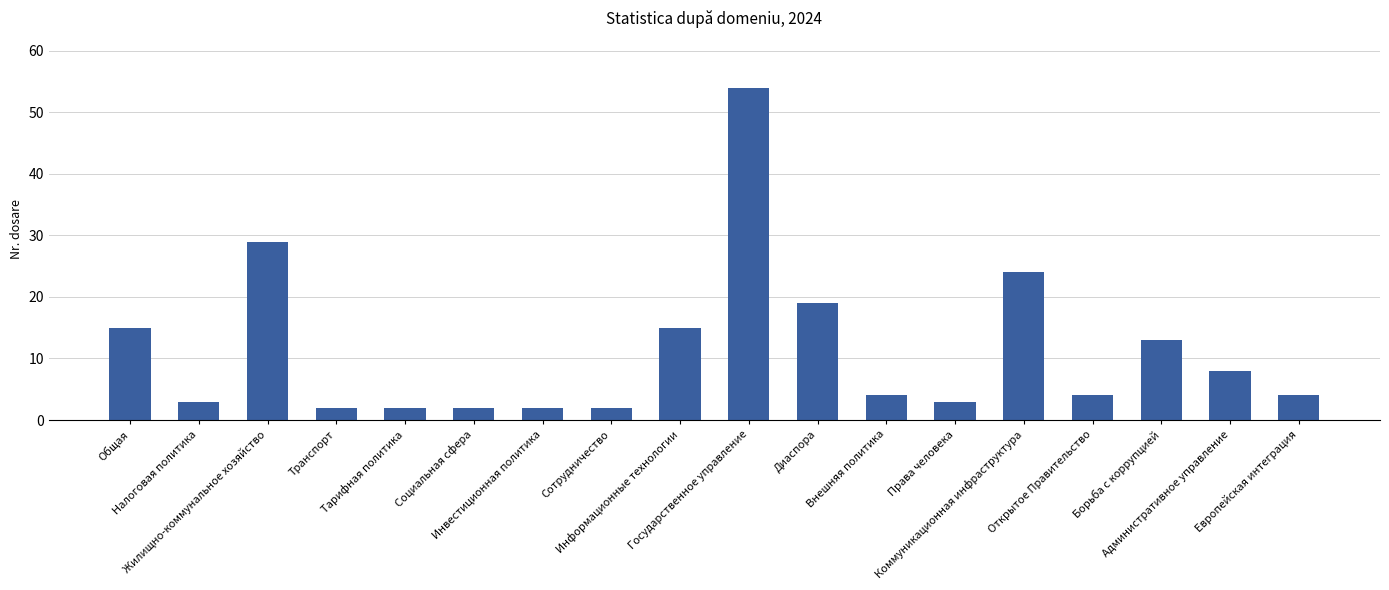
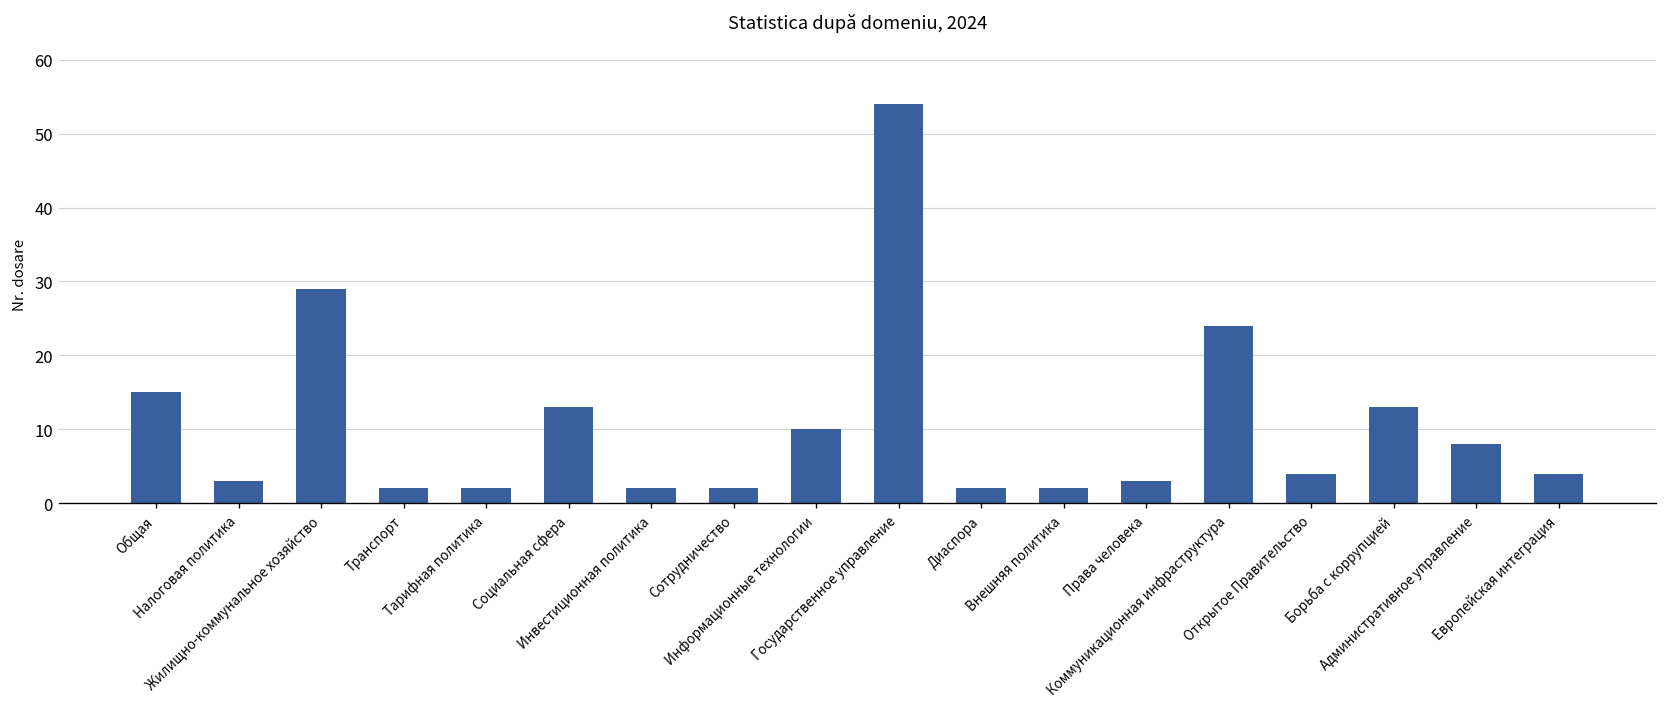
  {
    "Общая": 15,
    "Налоговая политика": 3,
    "Жилищно-коммунальное хозяйство": 29,
    "Транспорт": 2,
    "Тарифная политика": 2,
-   "Социальная сфера": 2,
+   "Социальная сфера": 13,
    "Инвестиционная политика": 2,
    "Сотрудничество": 2,
-   "Информационные технологии": 15,
+   "Информационные технологии": 10,
    "Государственное управление": 54,
-   "Диаспора": 19,
-   "Внешняя политика": 4,
+   "Диаспора": 2,
+   "Внешняя политика": 2,
    "Права человека": 3,
    "Коммуникационная инфраструктура": 24,
    "Открытое Правительство": 4,
    "Борьба с коррупцией": 13,
    "Административное управление": 8,
    "Европейская интеграция": 4
  }
